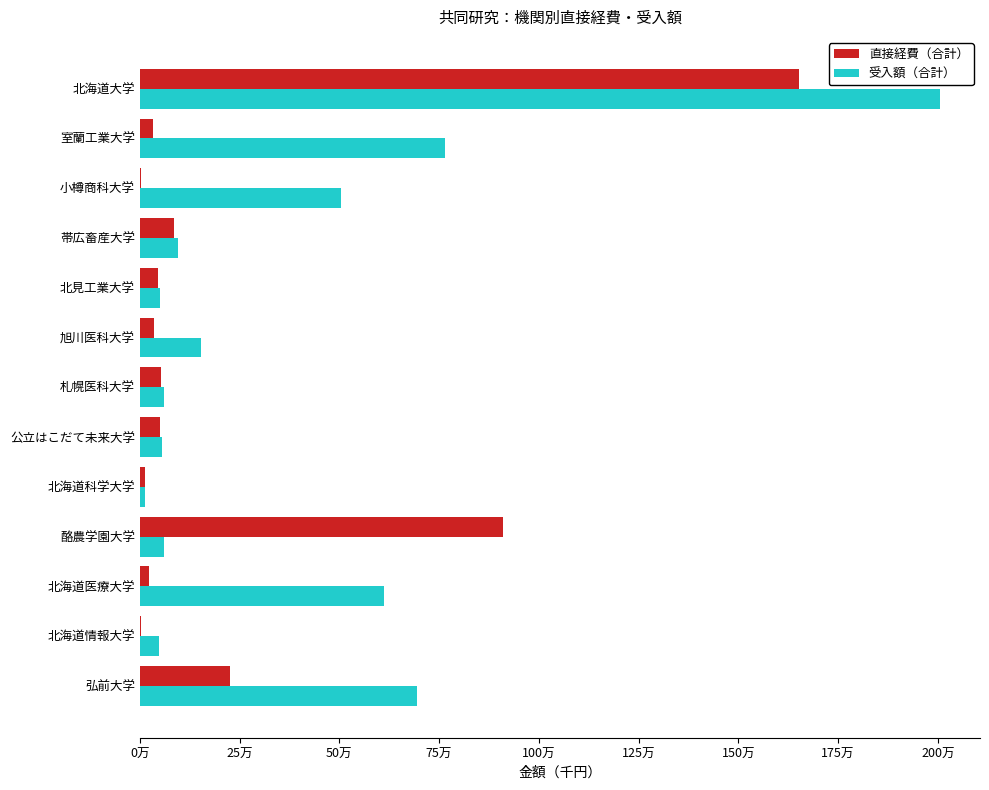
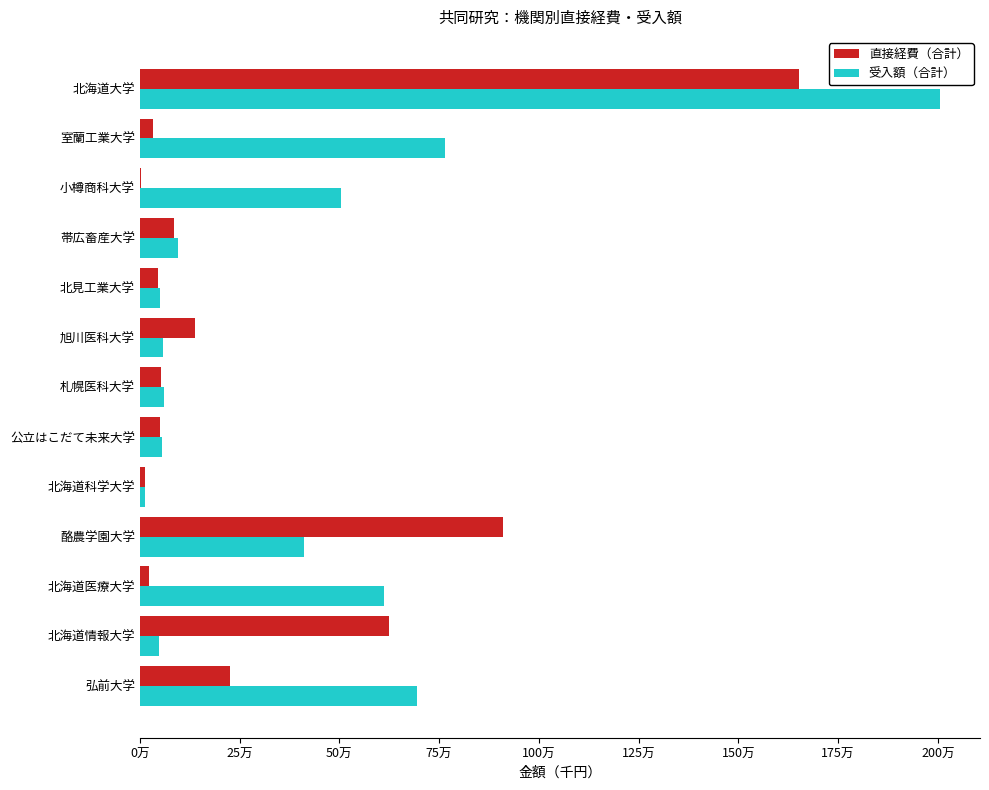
  {
    "直接経費（合計）": {
      "北海道大学": "165万",
      "室蘭工業大学": "3万",
      "帯広畜産大学": "9万",
      "北見工業大学": "5万",
-     "旭川医科大学": "4万",
+     "旭川医科大学": "14万",
      "札幌医科大学": "5万",
      "公立はこだて未来大学": "5万",
      "北海道科学大学": "1万",
      "酪農学園大学": "91万",
      "北海道医療大学": "2万",
-     "北海道情報大学": "0万",
+     "北海道情報大学": "62万",
      "弘前大学": "23万"
    },
    "受入額（合計）": {
      "北海道大学": "201万",
      "室蘭工業大学": "77万",
      "小樽商科大学": "50万",
      "帯広畜産大学": "9万",
      "北見工業大学": "5万",
-     "旭川医科大学": "15万",
+     "旭川医科大学": "6万",
      "札幌医科大学": "6万",
      "公立はこだて未来大学": "6万",
      "北海道科学大学": "1万",
-     "酪農学園大学": "6万",
+     "酪農学園大学": "41万",
      "北海道医療大学": "61万",
      "北海道情報大学": "5万",
      "弘前大学": "69万"
    }
  }
